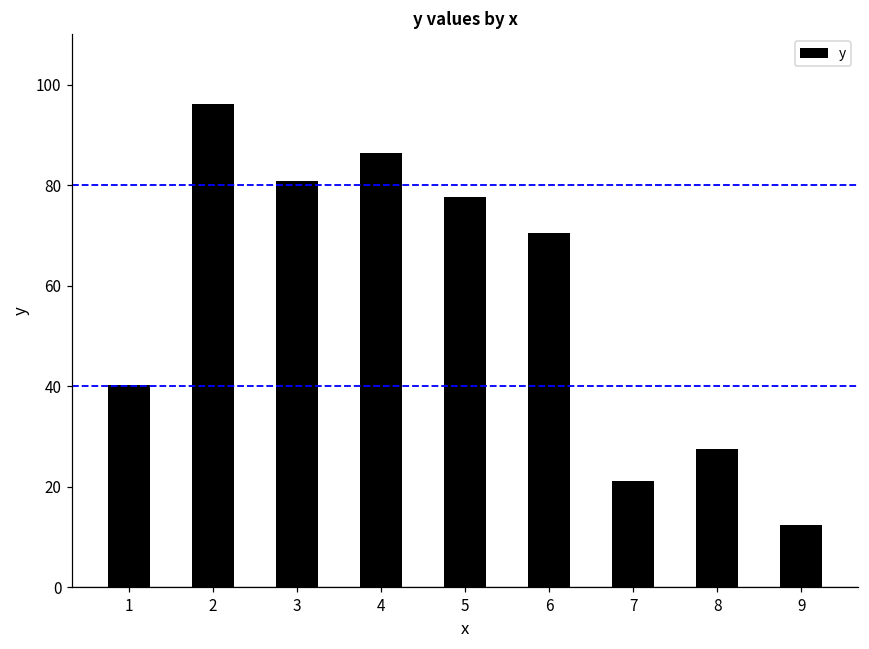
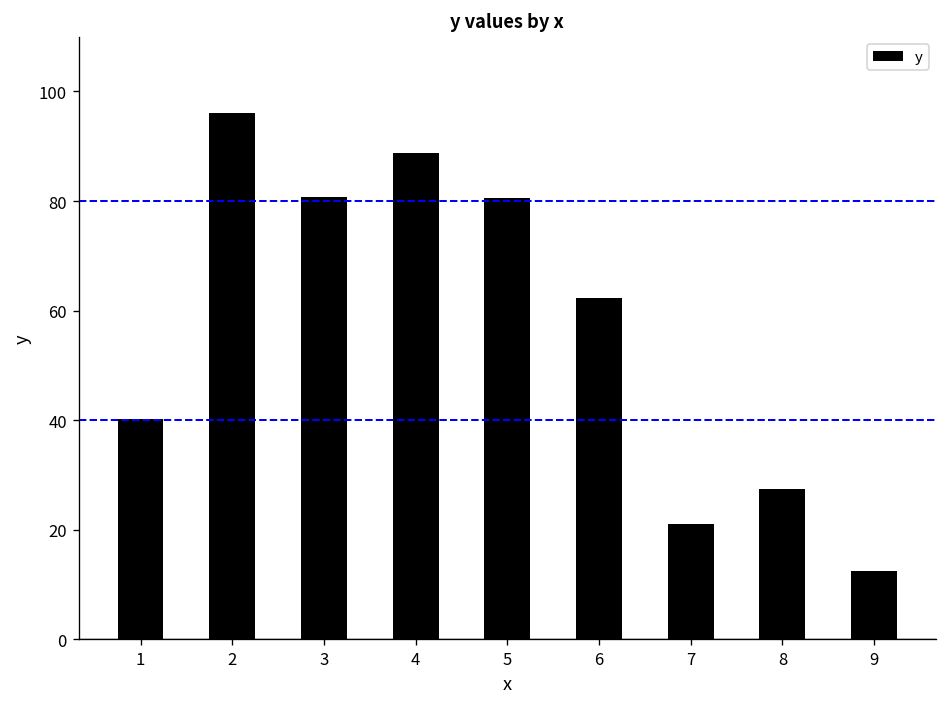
  {
    "1": 40,
    "2": 96,
    "3": 81,
-   "4": 86,
-   "5": 78,
-   "6": 70,
+   "4": 89,
+   "5": 80,
+   "6": 62,
    "7": 21,
    "8": 27,
    "9": 12
  }
